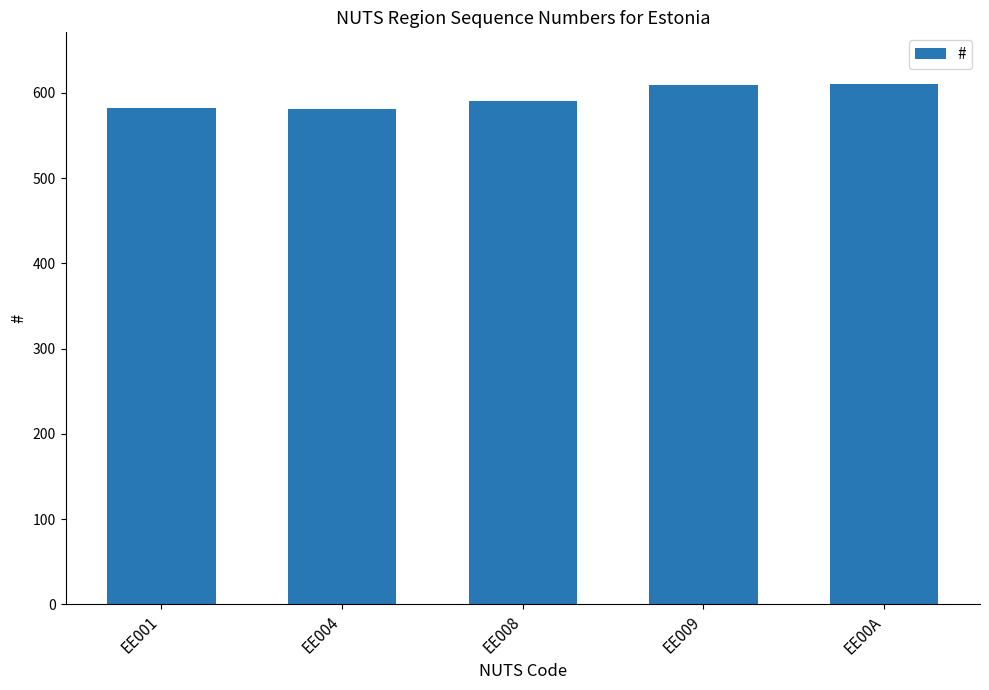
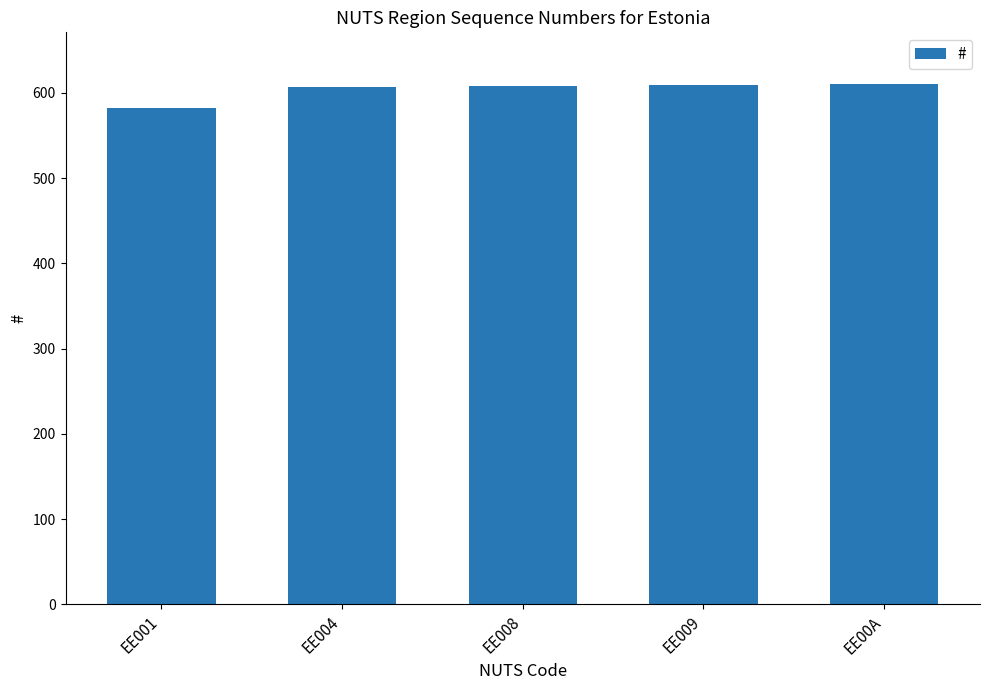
  {
    "EE001": 580,
-   "EE004": 580,
-   "EE008": 590,
+   "EE004": 610,
+   "EE008": 610,
    "EE009": 610,
    "EE00A": 610
  }
